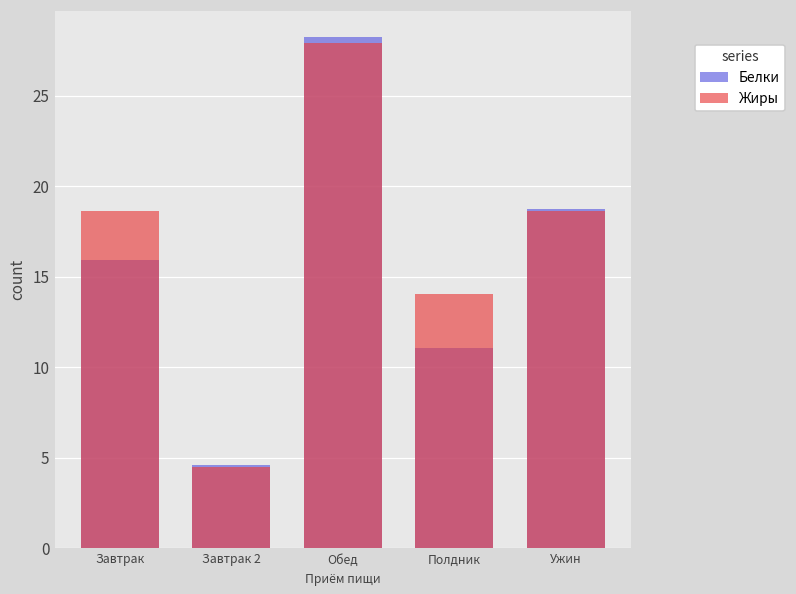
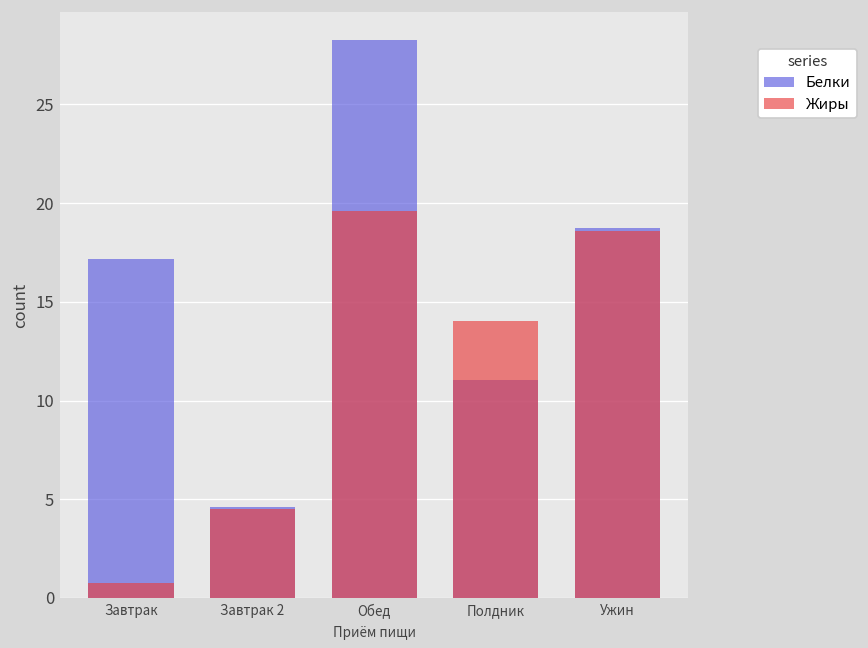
  {
    "Белки": {
-     "Завтрак": 15.9,
+     "Завтрак": 17.2,
      "Завтрак 2": 4.6,
      "Обед": 28.3,
      "Ужин": 18.7
    },
    "Жиры": {
-     "Завтрак": 18.6,
+     "Завтрак": 0.8,
      "Завтрак 2": 4.5,
-     "Обед": 27.9,
+     "Обед": 19.6,
      "Полдник": 14.0
    }
  }
